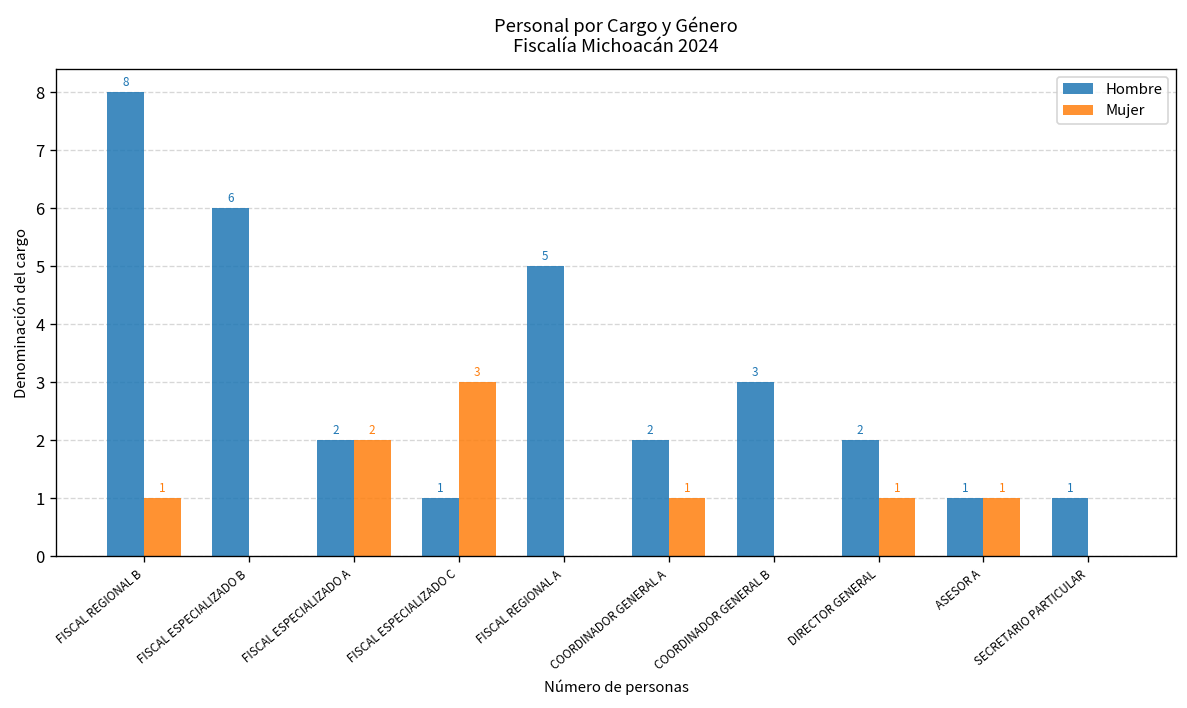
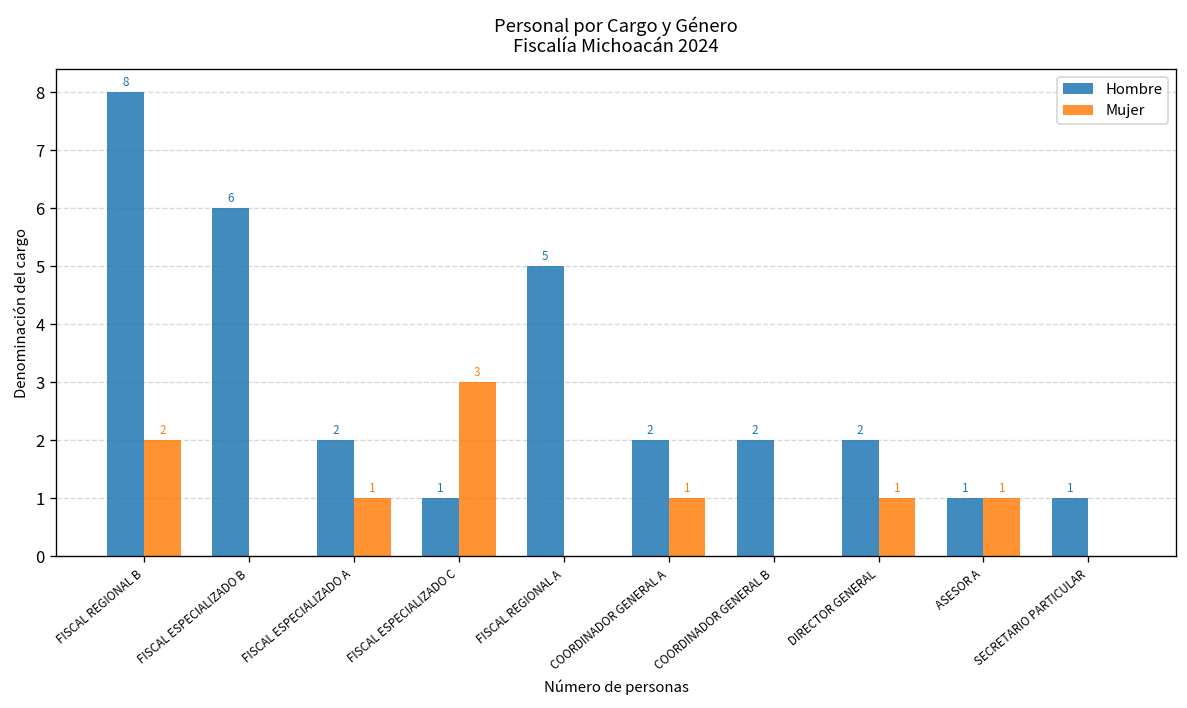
  {
    "Hombre": {
      "FISCAL REGIONAL B": 8,
      "FISCAL ESPECIALIZADO B": 6,
      "FISCAL ESPECIALIZADO A": 2,
      "FISCAL ESPECIALIZADO C": 1,
      "FISCAL REGIONAL A": 5,
      "COORDINADOR GENERAL A": 2,
-     "COORDINADOR GENERAL B": 3,
+     "COORDINADOR GENERAL B": 2,
      "DIRECTOR GENERAL": 2,
      "ASESOR A": 1,
      "SECRETARIO PARTICULAR": 1
    },
    "Mujer": {
-     "FISCAL REGIONAL B": 1,
-     "FISCAL ESPECIALIZADO A": 2,
+     "FISCAL REGIONAL B": 2,
+     "FISCAL ESPECIALIZADO A": 1,
      "FISCAL ESPECIALIZADO C": 3,
      "COORDINADOR GENERAL A": 1,
      "DIRECTOR GENERAL": 1,
      "ASESOR A": 1
    }
  }
